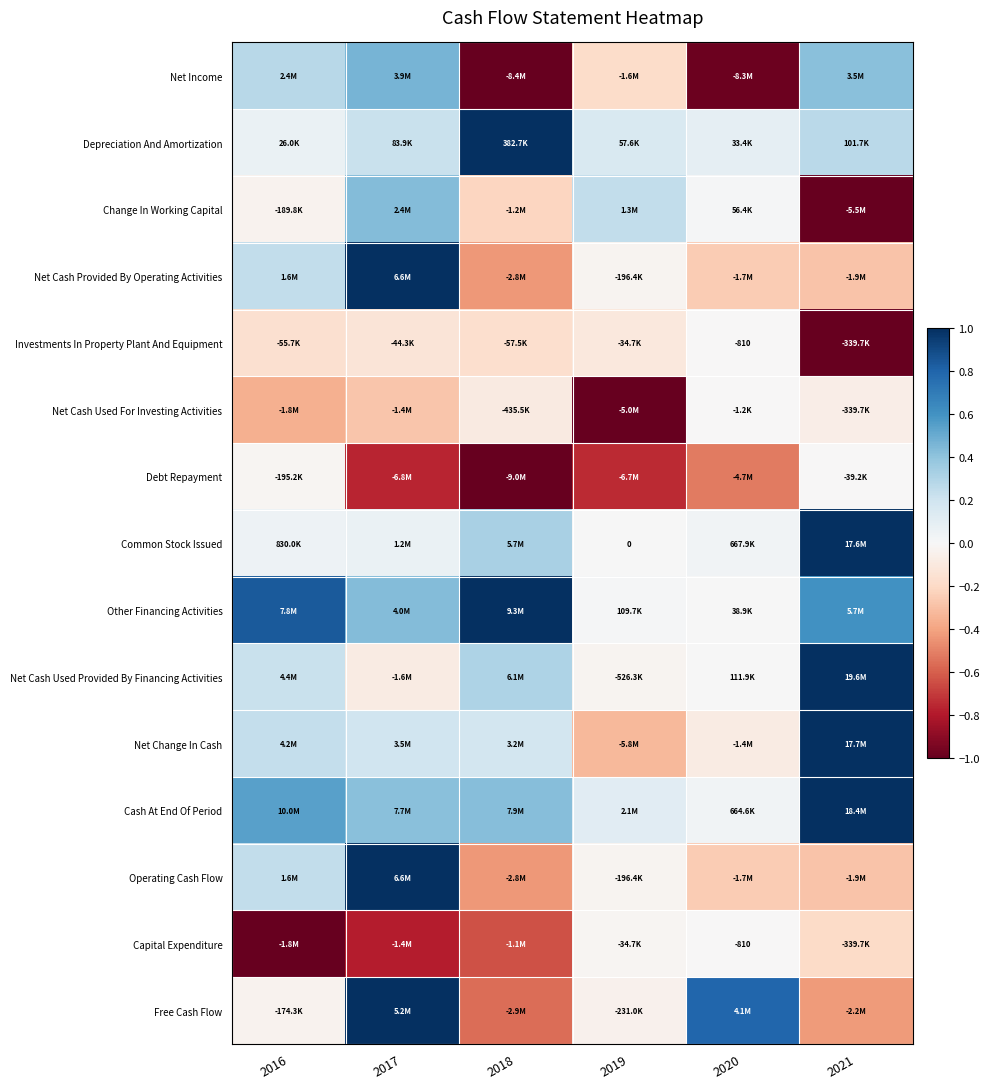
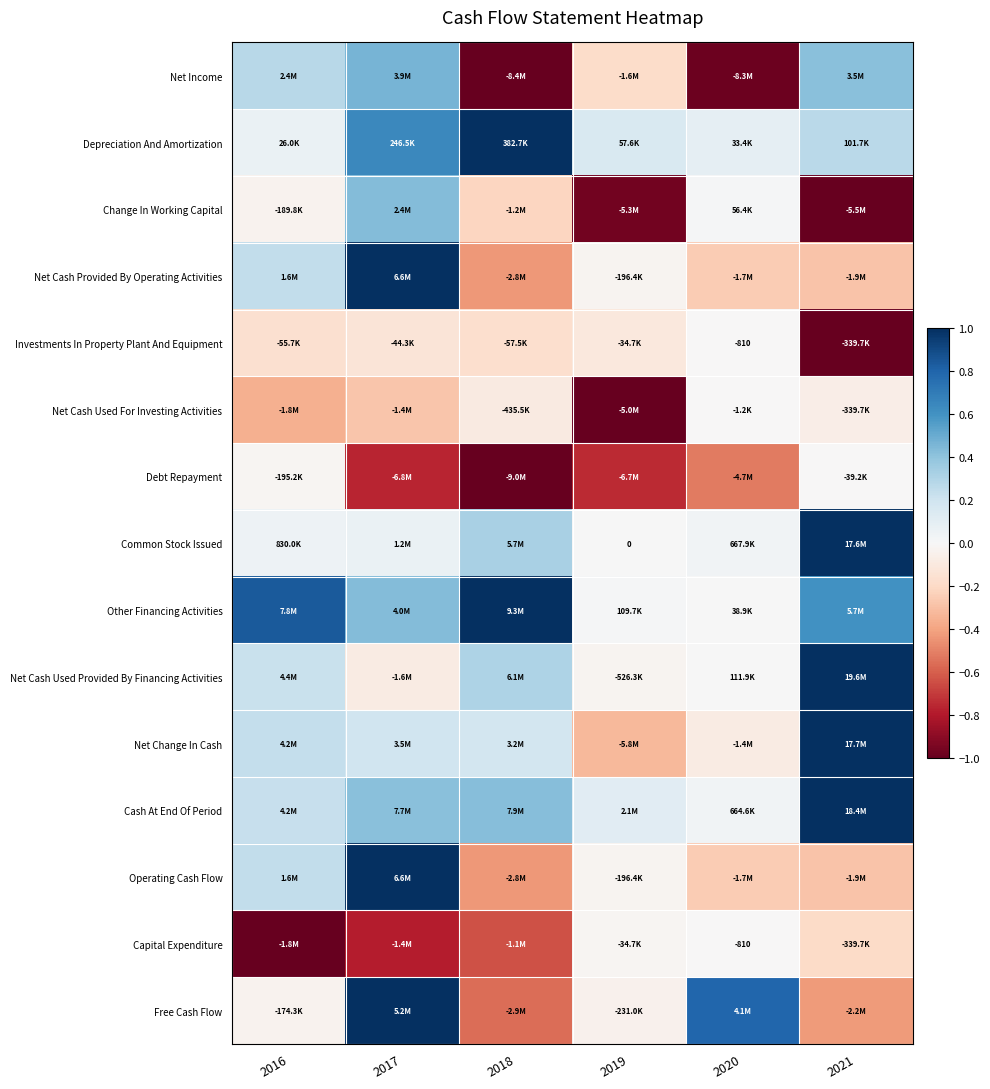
  {
    "Net Income": {
      "2016": "2.4M",
      "2017": "3.9M",
      "2018": "-8.4M",
      "2019": "-1.6M",
      "2020": "-8.3M",
      "2021": "3.5M"
    },
    "Depreciation And Amortization": {
      "2016": "26.0K",
-     "2017": "83.9K",
+     "2017": "246.5K",
      "2018": "382.7K",
      "2019": "57.6K",
      "2020": "33.4K",
      "2021": "101.7K"
    },
    "Change In Working Capital": {
      "2016": "-189.8K",
      "2017": "2.4M",
      "2018": "-1.2M",
-     "2019": "1.3M",
+     "2019": "-5.3M",
      "2020": "56.4K",
      "2021": "-5.5M"
    },
    "Net Cash Provided By Operating Activities": {
      "2016": "1.6M",
      "2017": "6.6M",
      "2018": "-2.8M",
      "2019": "-196.4K",
      "2020": "-1.7M",
      "2021": "-1.9M"
    },
    "Investments In Property Plant And Equipment": {
      "2016": "-55.7K",
      "2017": "-44.3K",
      "2018": "-57.5K",
      "2019": "-34.7K",
      "2020": "-810",
      "2021": "-339.7K"
    },
    "Net Cash Used For Investing Activities": {
      "2016": "-1.8M",
      "2017": "-1.4M",
      "2018": "-435.5K",
      "2019": "-5.0M",
      "2020": "-1.2K",
      "2021": "-339.7K"
    },
    "Debt Repayment": {
      "2016": "-195.2K",
      "2017": "-6.8M",
      "2018": "-9.0M",
      "2019": "-6.7M",
      "2020": "-4.7M",
      "2021": "-39.2K"
    },
    "Common Stock Issued": {
      "2016": "830.0K",
      "2017": "1.2M",
      "2018": "5.7M",
      "2019": "0",
      "2020": "667.9K",
      "2021": "17.6M"
    },
    "Other Financing Activities": {
      "2016": "7.8M",
      "2017": "4.0M",
      "2018": "9.3M",
      "2019": "109.7K",
      "2020": "38.9K",
      "2021": "5.7M"
    },
    "Net Cash Used Provided By Financing Activities": {
      "2016": "4.4M",
      "2017": "-1.6M",
      "2018": "6.1M",
      "2019": "-526.3K",
      "2020": "111.9K",
      "2021": "19.6M"
    },
    "Net Change In Cash": {
      "2016": "4.2M",
      "2017": "3.5M",
      "2018": "3.2M",
      "2019": "-5.8M",
      "2020": "-1.4M",
      "2021": "17.7M"
    },
    "Cash At End Of Period": {
-     "2016": "10.0M",
+     "2016": "4.2M",
      "2017": "7.7M",
      "2018": "7.9M",
      "2019": "2.1M",
      "2020": "664.6K",
      "2021": "18.4M"
    },
    "Operating Cash Flow": {
      "2016": "1.6M",
      "2017": "6.6M",
      "2018": "-2.8M",
      "2019": "-196.4K",
      "2020": "-1.7M",
      "2021": "-1.9M"
    },
    "Capital Expenditure": {
      "2016": "-1.8M",
      "2017": "-1.4M",
      "2018": "-1.1M",
      "2019": "-34.7K",
      "2020": "-810",
      "2021": "-339.7K"
    },
    "Free Cash Flow": {
      "2016": "-174.3K",
      "2017": "5.2M",
      "2018": "-2.9M",
      "2019": "-231.0K",
      "2020": "4.1M",
      "2021": "-2.2M"
    }
  }
